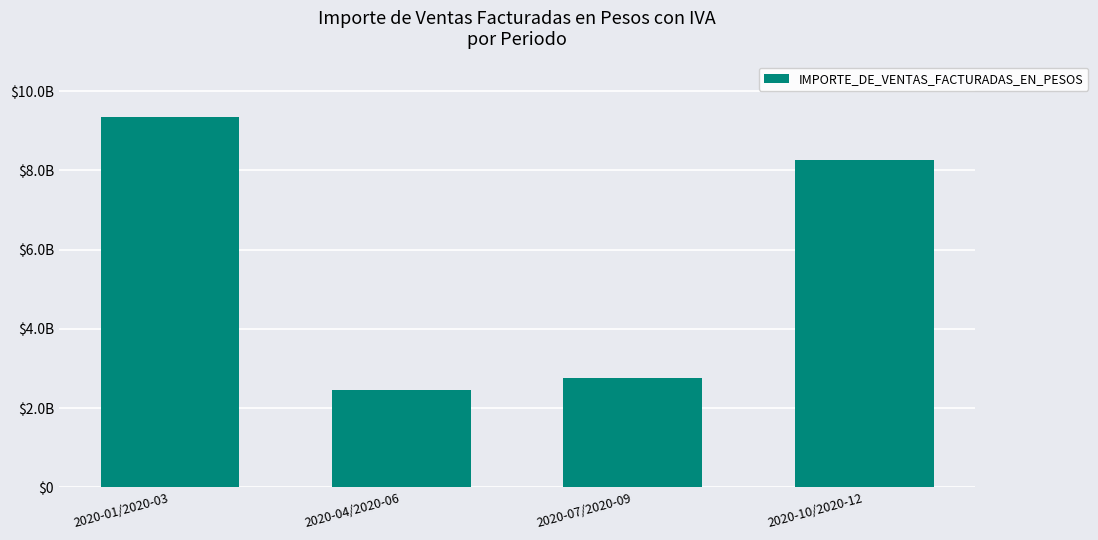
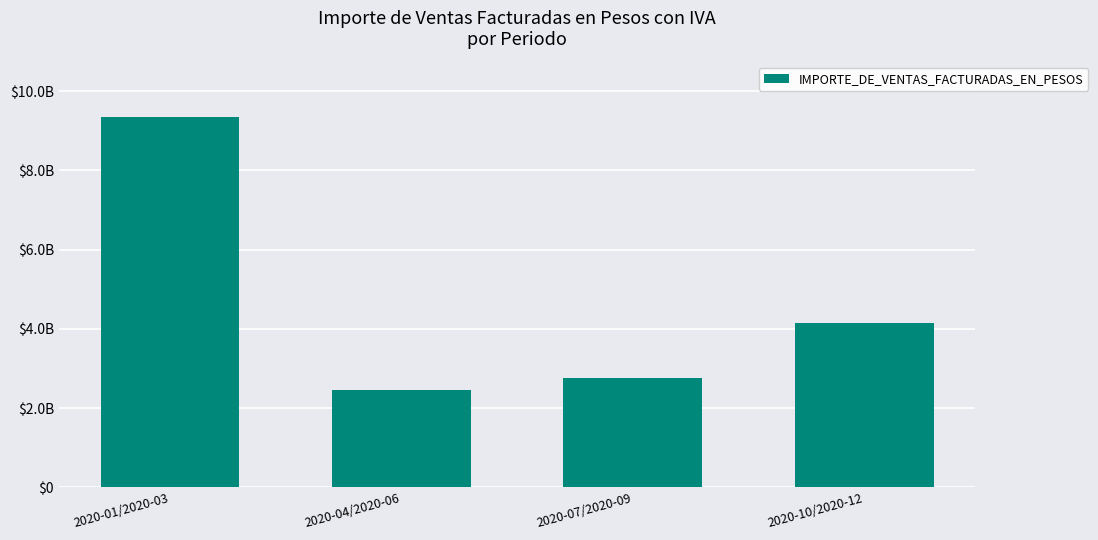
  {
    "2020-01/2020-03": "$9300000000",
    "2020-04/2020-06": "$2500000000",
    "2020-07/2020-09": "$2800000000",
-   "2020-10/2020-12": "$8300000000"
+   "2020-10/2020-12": "$4100000000"
  }
